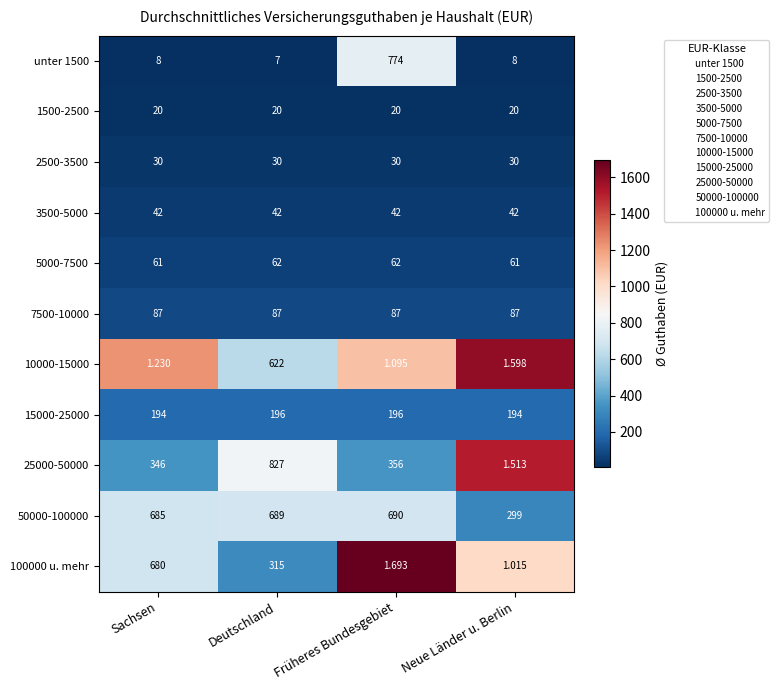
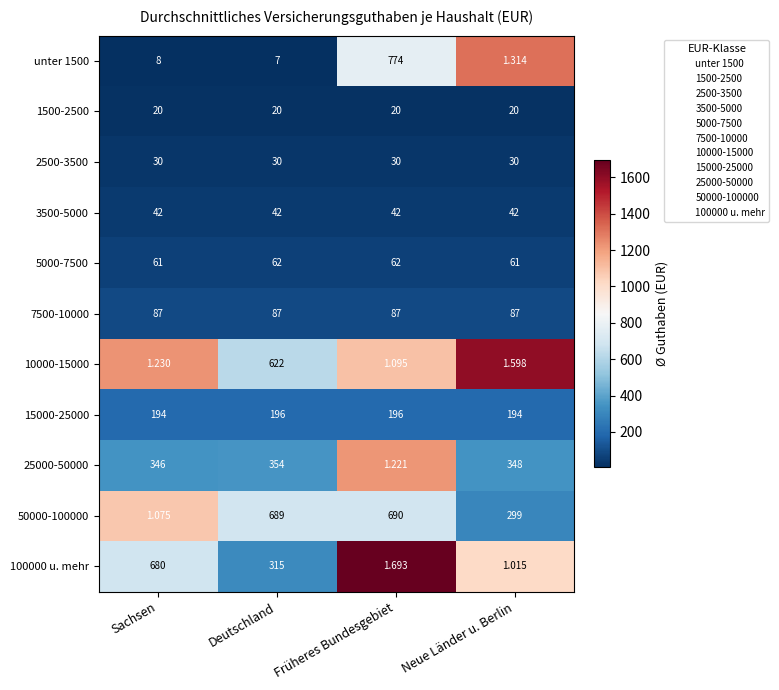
  {
    "unter 1500": {
      "Sachsen": 8,
      "Deutschland": 7,
      "Früheres Bundesgebiet": 774,
-     "Neue Länder u. Berlin": 8
+     "Neue Länder u. Berlin": 1.314
    },
    "1500-2500": {
      "Sachsen": 20,
      "Deutschland": 20,
      "Früheres Bundesgebiet": 20,
      "Neue Länder u. Berlin": 20
    },
    "2500-3500": {
      "Sachsen": 30,
      "Deutschland": 30,
      "Früheres Bundesgebiet": 30,
      "Neue Länder u. Berlin": 30
    },
    "3500-5000": {
      "Sachsen": 42,
      "Deutschland": 42,
      "Früheres Bundesgebiet": 42,
      "Neue Länder u. Berlin": 42
    },
    "5000-7500": {
      "Sachsen": 61,
      "Deutschland": 62,
      "Früheres Bundesgebiet": 62,
      "Neue Länder u. Berlin": 61
    },
    "7500-10000": {
      "Sachsen": 87,
      "Deutschland": 87,
      "Früheres Bundesgebiet": 87,
      "Neue Länder u. Berlin": 87
    },
    "10000-15000": {
      "Sachsen": 1.230,
      "Deutschland": 622,
      "Früheres Bundesgebiet": 1.095,
      "Neue Länder u. Berlin": 1.598
    },
    "15000-25000": {
      "Sachsen": 194,
      "Deutschland": 196,
      "Früheres Bundesgebiet": 196,
      "Neue Länder u. Berlin": 194
    },
    "25000-50000": {
      "Sachsen": 346,
-     "Deutschland": 827,
-     "Früheres Bundesgebiet": 356,
-     "Neue Länder u. Berlin": 1.513
+     "Deutschland": 354,
+     "Früheres Bundesgebiet": 1.221,
+     "Neue Länder u. Berlin": 348
    },
    "50000-100000": {
-     "Sachsen": 685,
+     "Sachsen": 1.075,
      "Deutschland": 689,
      "Früheres Bundesgebiet": 690,
      "Neue Länder u. Berlin": 299
    },
    "100000 u. mehr": {
      "Sachsen": 680,
      "Deutschland": 315,
      "Früheres Bundesgebiet": 1.693,
      "Neue Länder u. Berlin": 1.015
    }
  }
